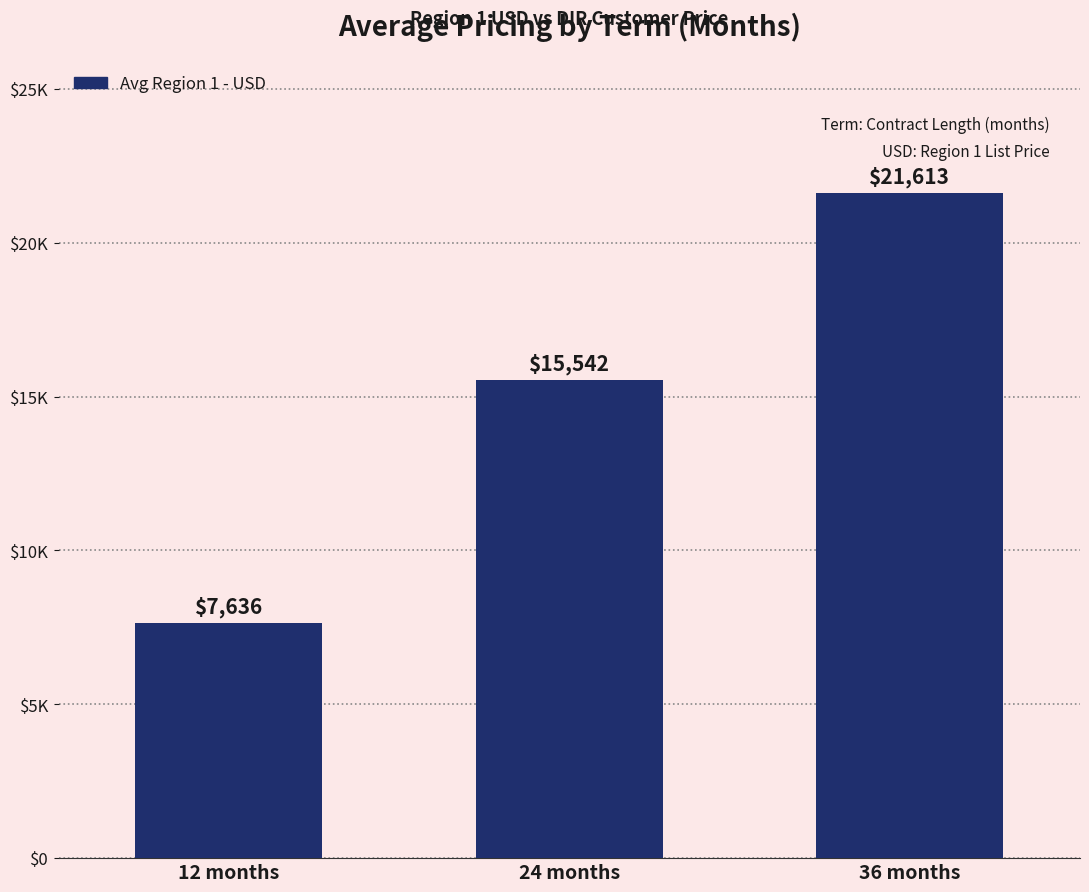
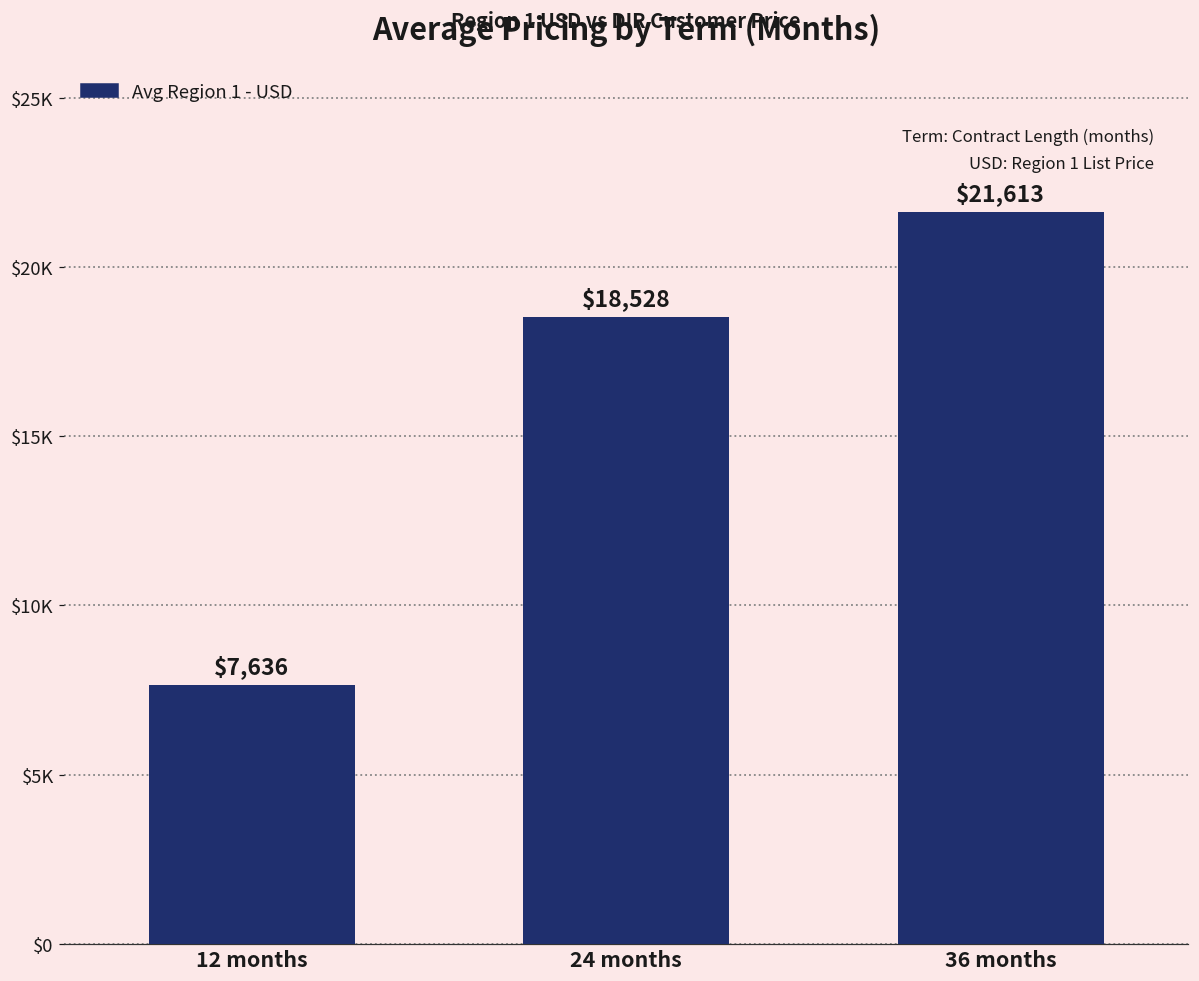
  {
    "12 months": "$7,636",
-   "24 months": "$15,542",
+   "24 months": "$18,528",
    "36 months": "$21,613"
  }
